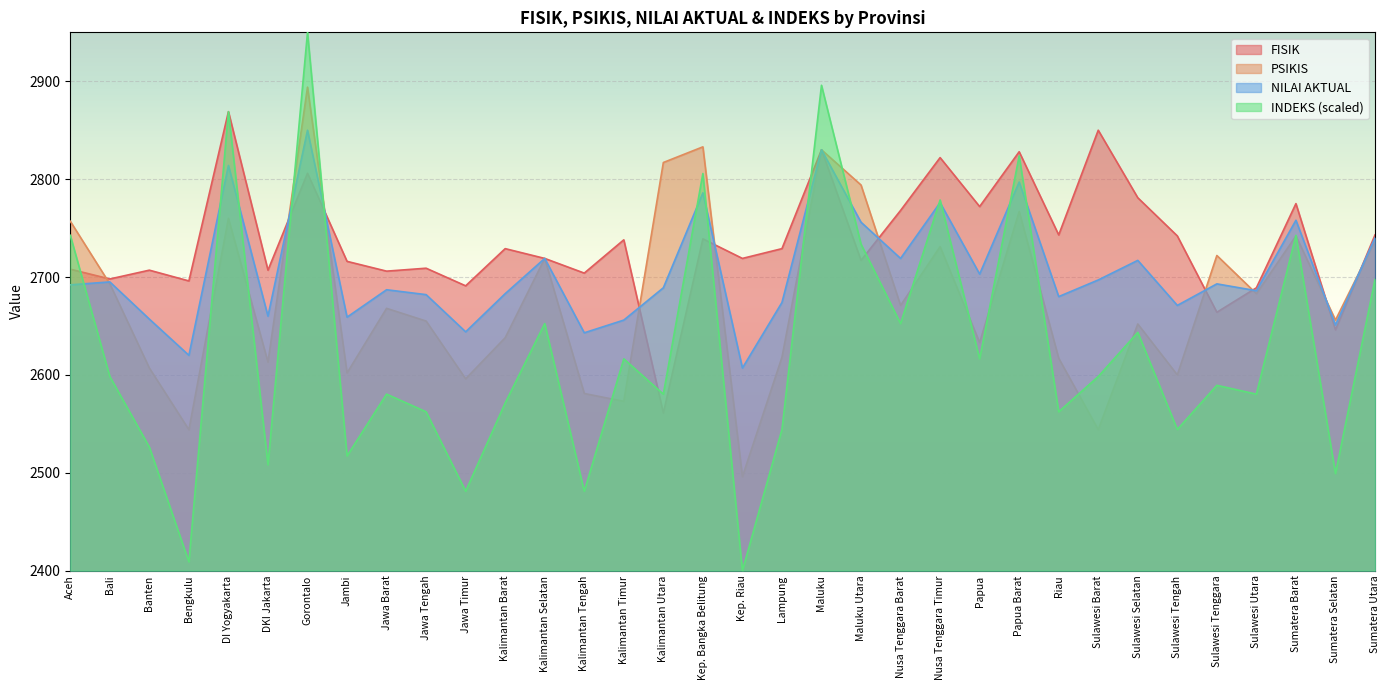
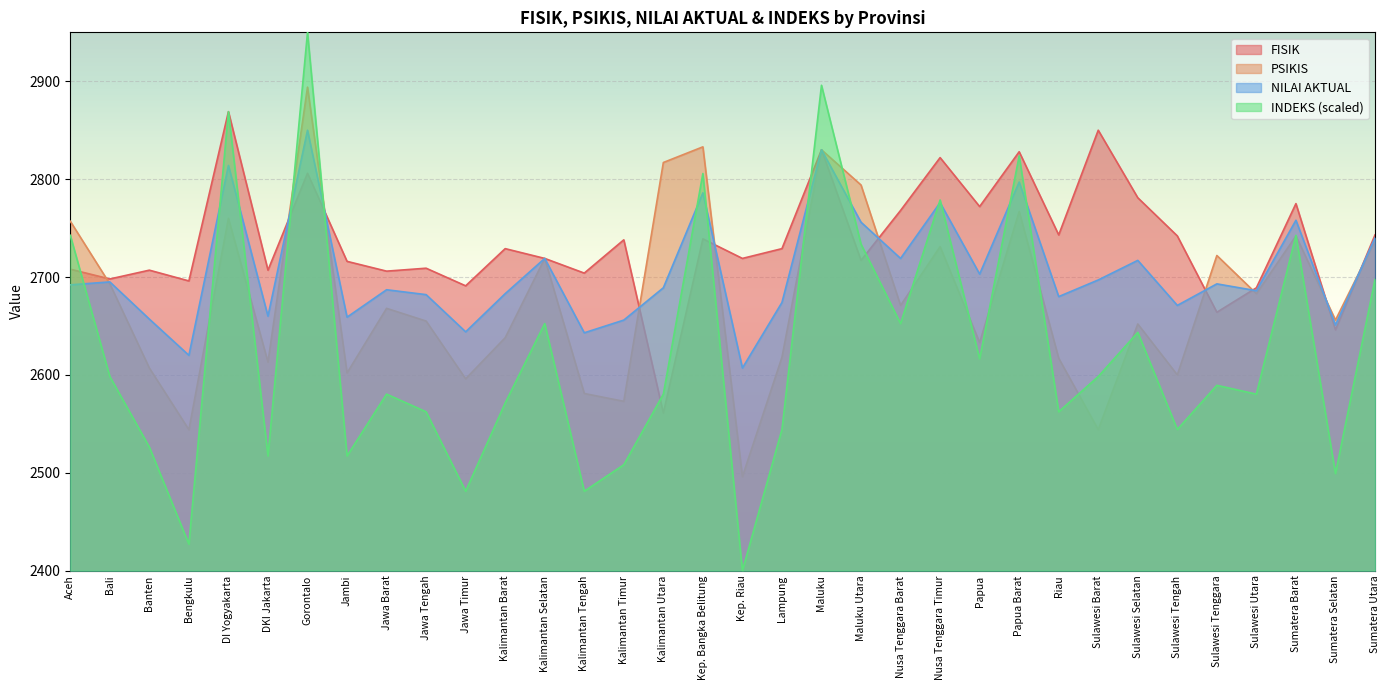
  {
    "NILAI AKTUAL": {
      "Aceh": 2690,
      "Banten": 2660,
      "Bengkulu": 2620,
      "DI Yogyakarta": 2810,
      "DKI Jakarta": 2660,
      "Gorontalo": 2850,
      "Jambi": 2660,
      "Jawa Barat": 2690,
      "Jawa Tengah": 2680,
      "Jawa Timur": 2640,
      "Kalimantan Barat": 2680,
      "Kalimantan Tengah": 2640,
      "Kalimantan Timur": 2660,
      "Kalimantan Utara": 2690,
      "Kep. Bangka Belitung": 2790,
      "Kep. Riau": 2610,
      "Lampung": 2670,
      "Maluku Utara": 2760,
      "Nusa Tenggara Barat": 2720,
      "Nusa Tenggara Timur": 2780,
      "Papua": 2700,
      "Papua Barat": 2800,
      "Riau": 2680,
      "Sulawesi Barat": 2700,
      "Sulawesi Selatan": 2720,
      "Sulawesi Tengah": 2670,
      "Sulawesi Tenggara": 2690,
      "Sulawesi Utara": 2690,
      "Sumatera Barat": 2760,
      "Sumatera Selatan": 2650,
      "Sumatera Utara": 2740
    },
    "INDEKS (scaled)": {
      "Aceh": 2740,
      "Bali": 2600,
      "Banten": 2530,
-     "Bengkulu": 2410,
-     "DKI Jakarta": 2510,
+     "Bengkulu": 2430,
+     "DKI Jakarta": 2520,
      "Gorontalo": 2950,
      "Jambi": 2520,
      "Jawa Barat": 2580,
      "Jawa Tengah": 2560,
      "Jawa Timur": 2480,
      "Kalimantan Barat": 2570,
      "Kalimantan Selatan": 2650,
      "Kalimantan Tengah": 2480,
-     "Kalimantan Timur": 2620,
+     "Kalimantan Timur": 2510,
      "Kalimantan Utara": 2580,
      "Kep. Bangka Belitung": 2810,
      "Kep. Riau": 2400,
      "Lampung": 2540,
      "Maluku": 2900,
      "Maluku Utara": 2730,
      "Nusa Tenggara Barat": 2650,
      "Nusa Tenggara Timur": 2780,
      "Papua": 2620,
      "Papua Barat": 2820,
      "Riau": 2560,
      "Sulawesi Barat": 2600,
      "Sulawesi Selatan": 2640,
      "Sulawesi Tengah": 2540,
      "Sulawesi Tenggara": 2590,
      "Sulawesi Utara": 2580,
      "Sumatera Selatan": 2500,
      "Sumatera Utara": 2700
    }
  }
